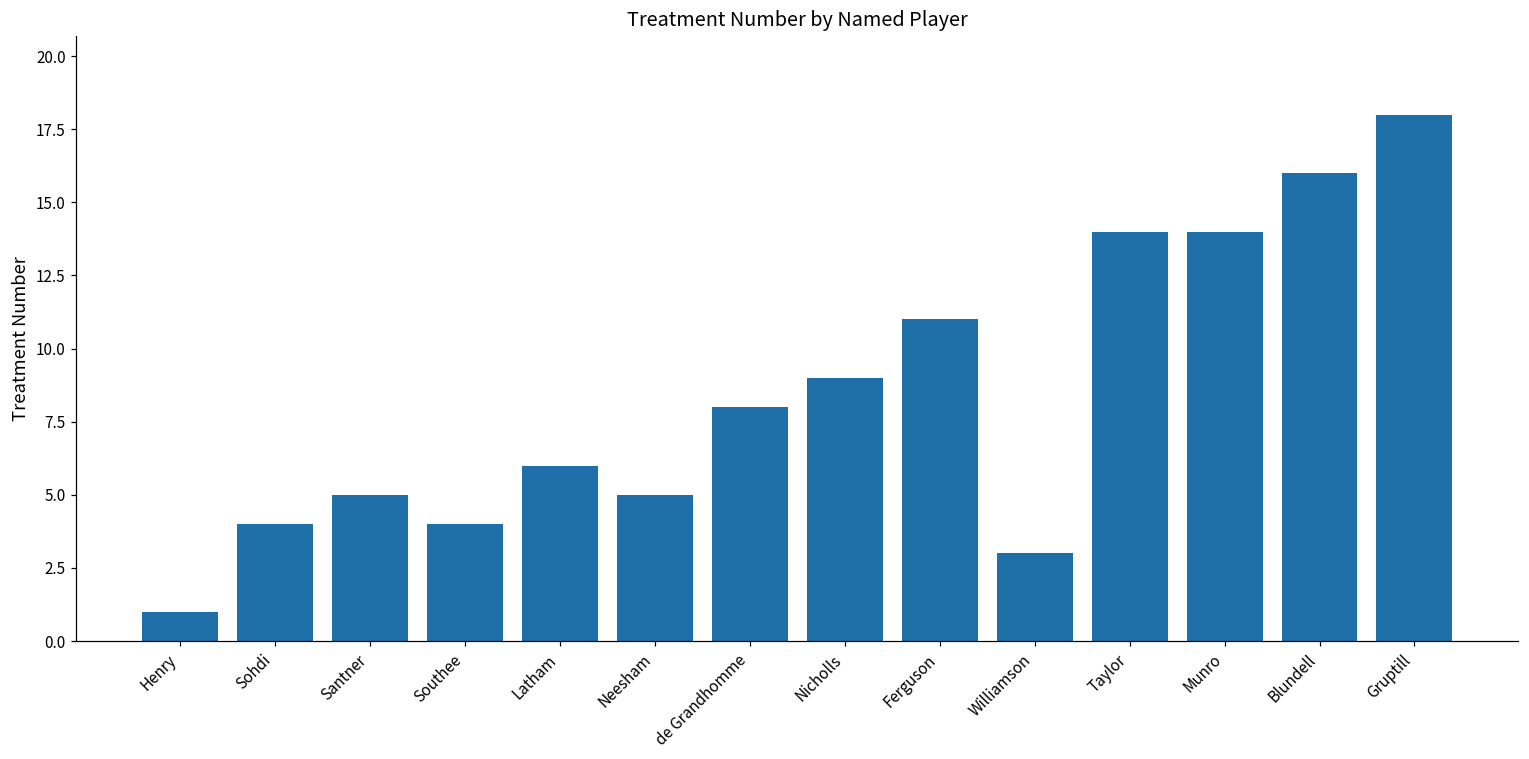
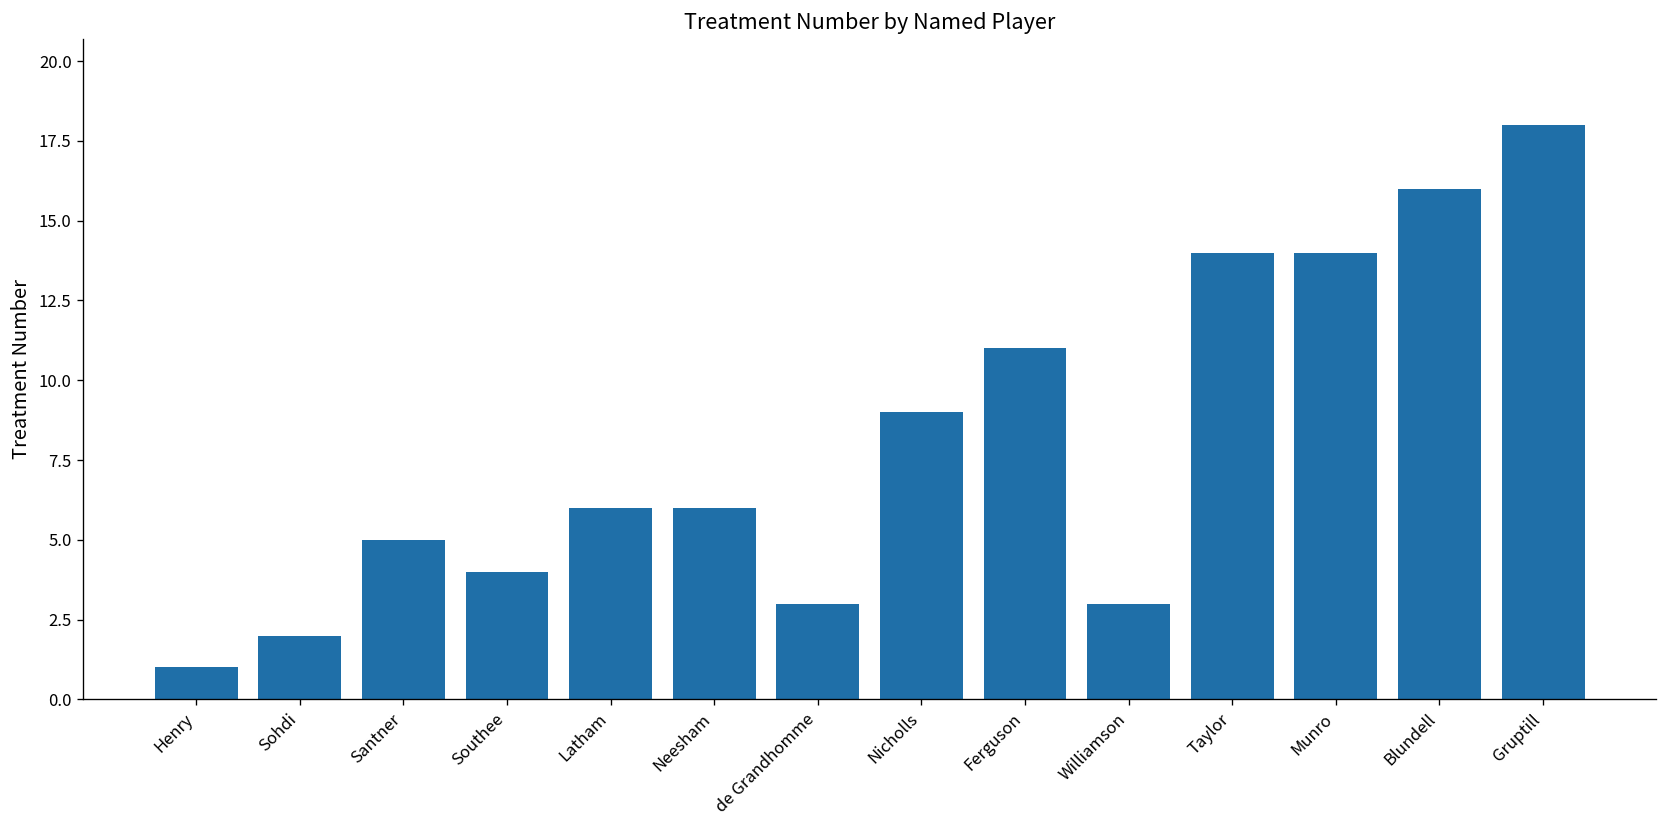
  {
    "Henry": 1,
-   "Sohdi": 4,
+   "Sohdi": 2,
    "Santner": 5,
    "Southee": 4,
    "Latham": 6,
-   "Neesham": 5,
-   "de Grandhomme": 8,
+   "Neesham": 6,
+   "de Grandhomme": 3,
    "Nicholls": 9,
    "Ferguson": 11,
    "Williamson": 3,
    "Taylor": 14,
    "Munro": 14,
    "Blundell": 16,
    "Gruptill": 18
  }
